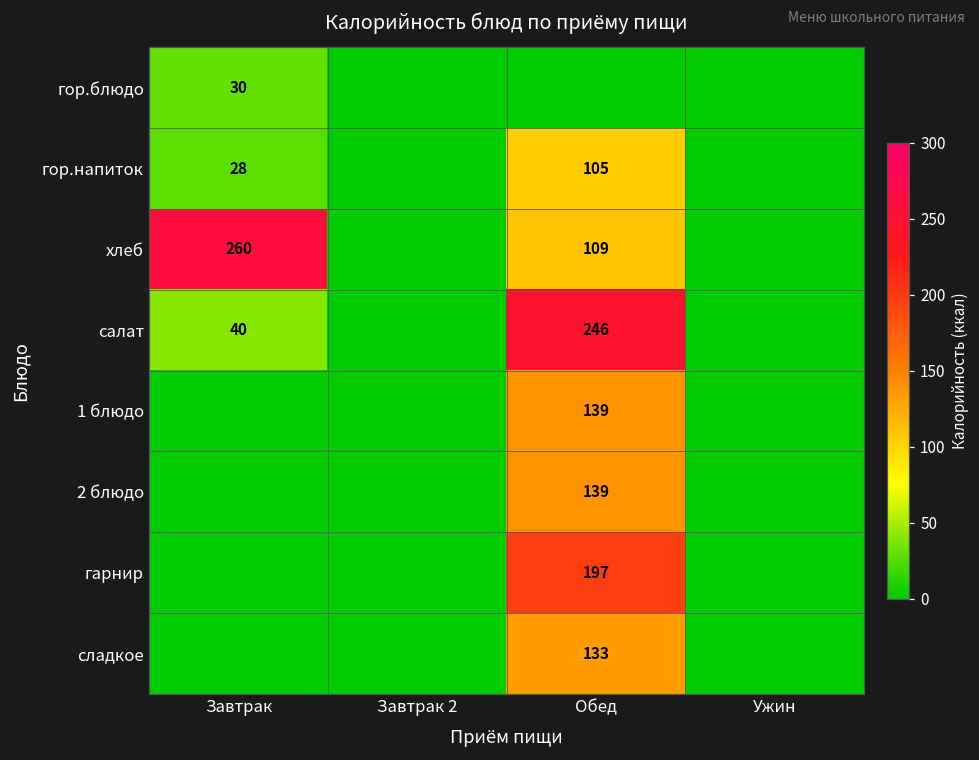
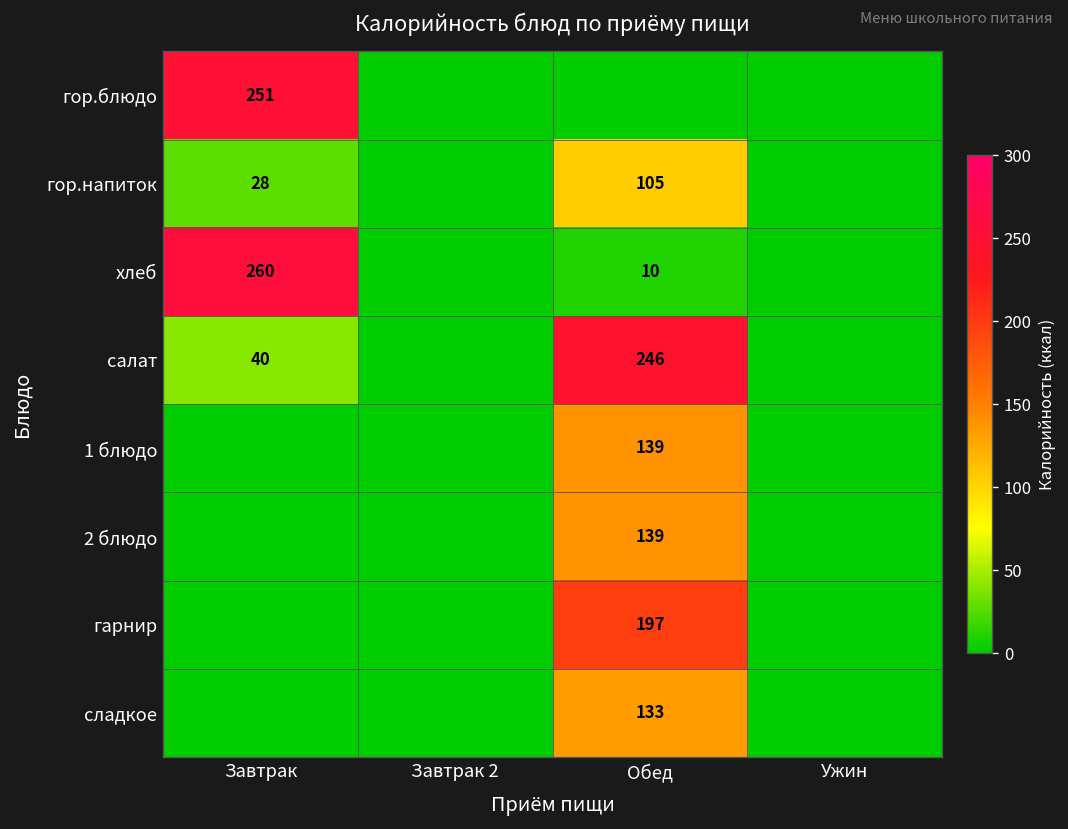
  {
    "гор.блюдо": {
-     "Завтрак": 30
+     "Завтрак": 251
    },
    "гор.напиток": {
      "Завтрак": 28,
      "Обед": 105
    },
    "хлеб": {
      "Завтрак": 260,
-     "Обед": 109
+     "Обед": 10
    },
    "салат": {
      "Завтрак": 40,
      "Обед": 246
    },
    "1 блюдо": {
      "Обед": 139
    },
    "2 блюдо": {
      "Обед": 139
    },
    "гарнир": {
      "Обед": 197
    },
    "сладкое": {
      "Обед": 133
    }
  }
